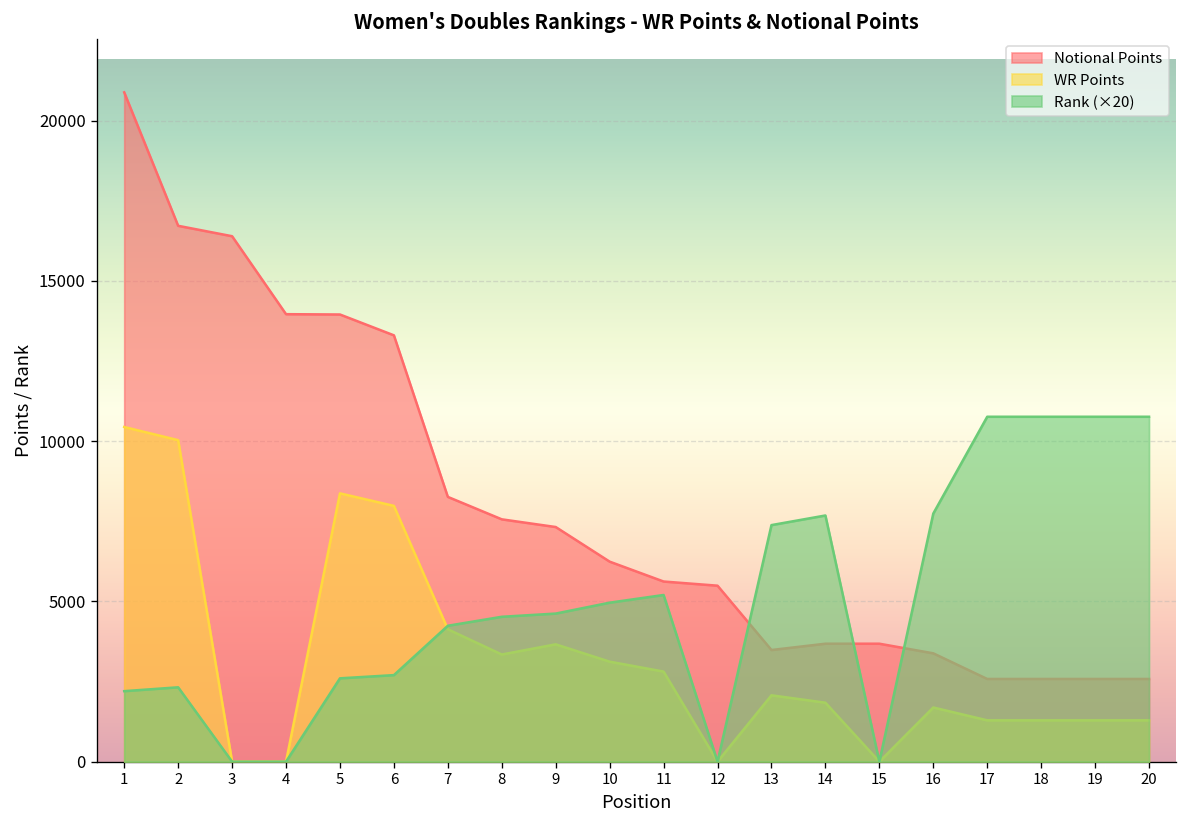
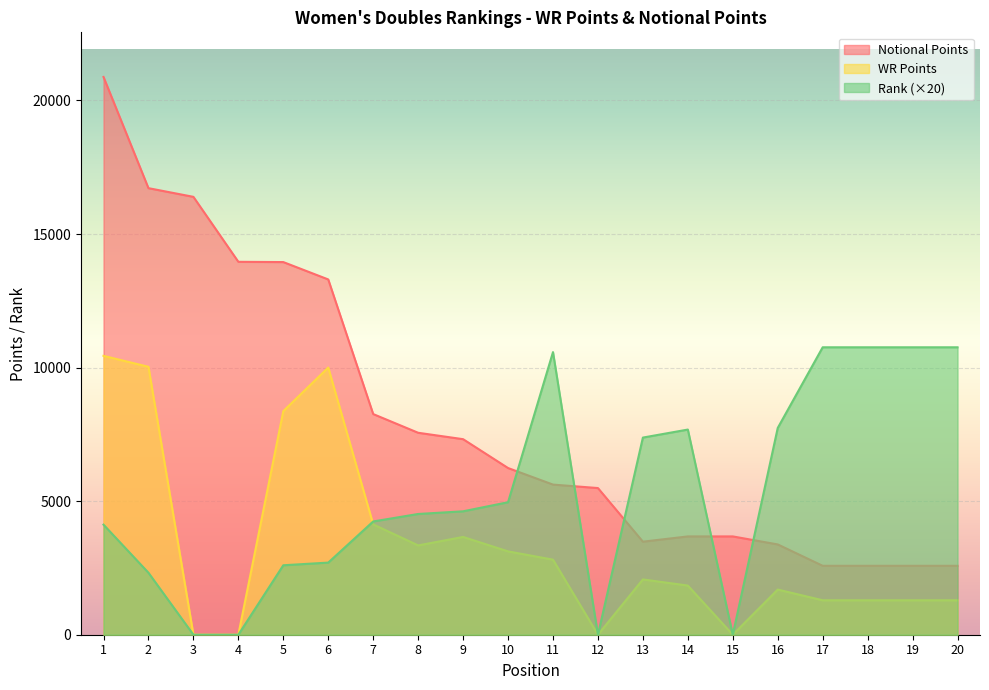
  {
    "Notional Points": {
      "1": 20900,
      "2": 16700,
      "3": 16400,
      "4": 14000,
      "5": 14000,
      "6": 13300,
      "7": 8300,
      "8": 7600,
      "9": 7300,
      "10": 6200,
      "11": 5600,
      "12": 5500,
      "13": 3500,
      "14": 3700,
      "15": 3700,
      "16": 3400,
      "17": 2600,
      "18": 2600,
      "19": 2600,
      "20": 2600
    },
    "WR Points": {
      "1": 10400,
      "2": 10000,
      "5": 8400,
-     "6": 8000,
+     "6": 10000,
      "7": 4100,
      "8": 3300,
      "9": 3700,
      "10": 3100,
      "11": 2800,
      "13": 2100,
      "14": 1800,
      "16": 1700,
      "17": 1300,
      "18": 1300,
      "19": 1300,
      "20": 1300
    },
    "Rank (×20)": {
-     "1": 2200,
+     "1": 4100,
      "2": 2300,
      "5": 2600,
      "6": 2700,
      "7": 4200,
      "8": 4500,
      "9": 4600,
      "10": 5000,
-     "11": 5200,
+     "11": 10600,
      "13": 7400,
      "14": 7700,
      "16": 7700,
      "17": 10800,
      "18": 10800,
      "19": 10800,
      "20": 10800
    }
  }
